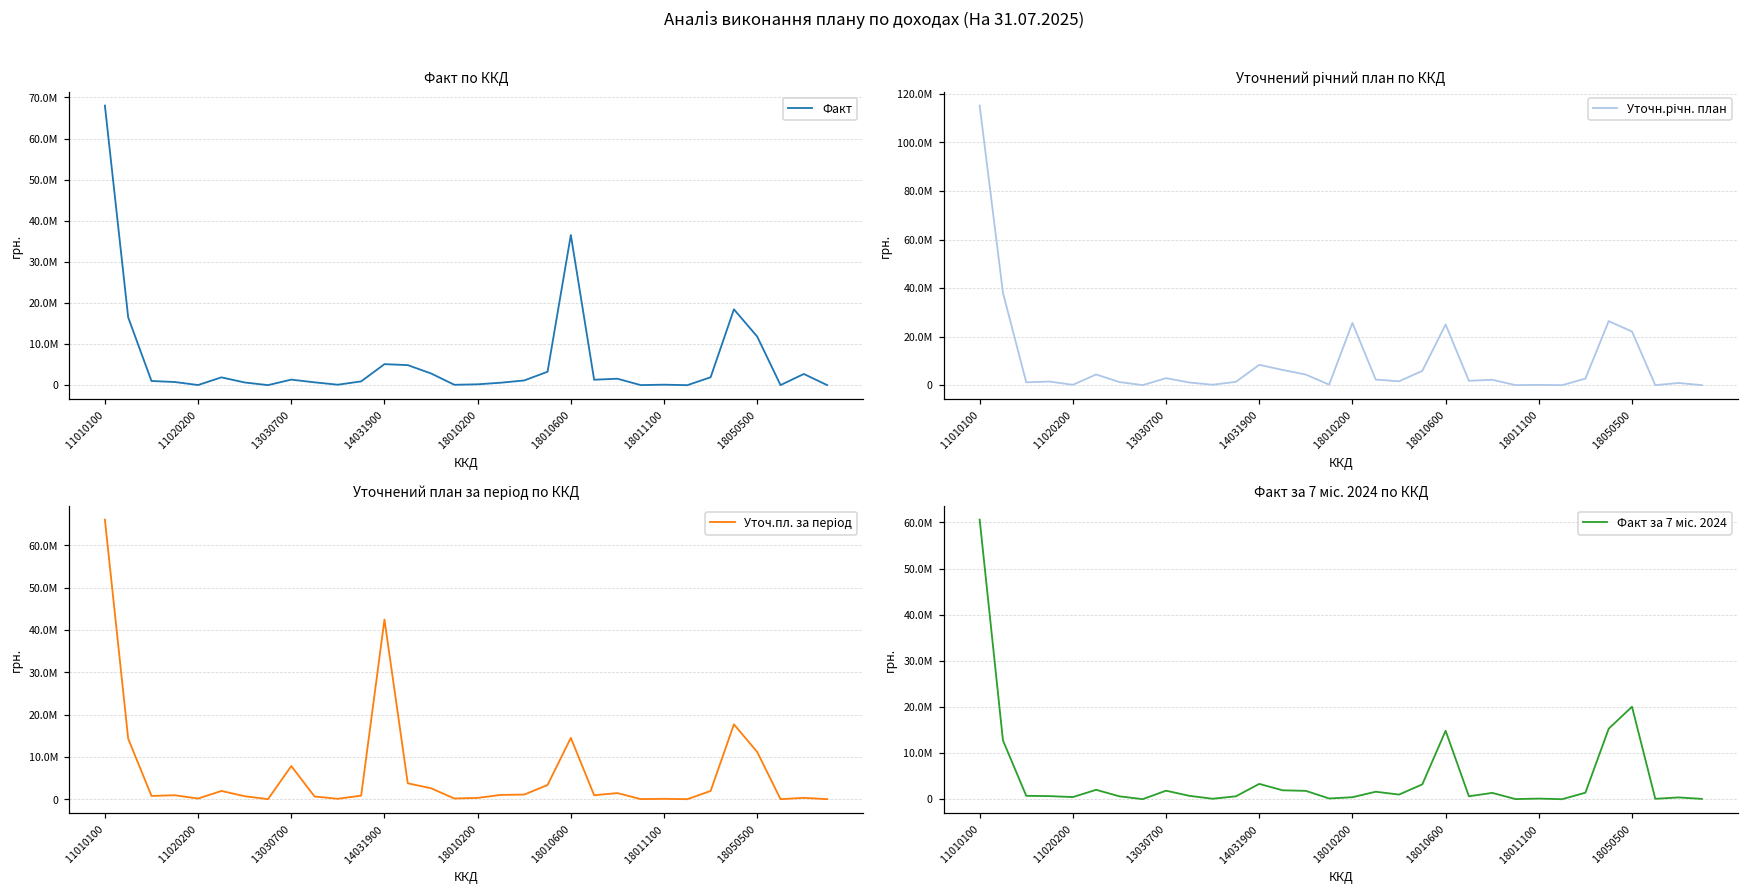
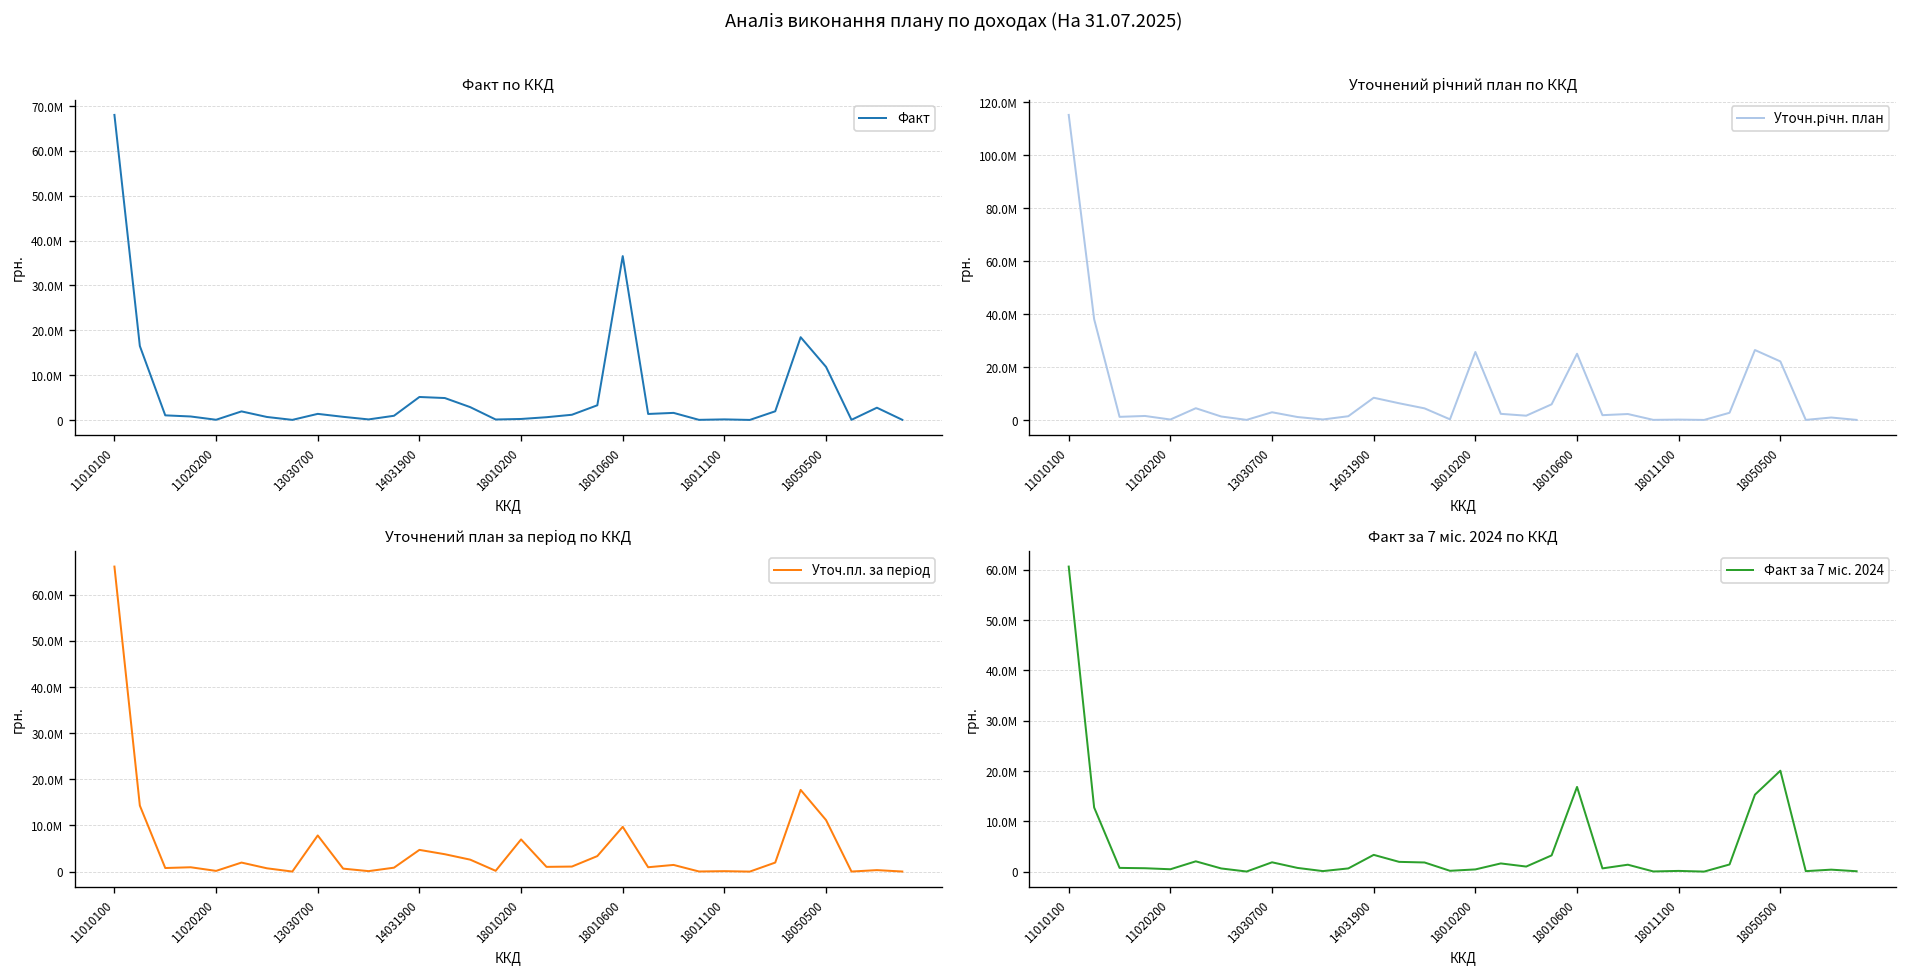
  {
    "Факт по ККД": {
      "11010100": 68000000,
      "11020200": 0,
      "13030700": 1000000,
      "14031900": 5000000,
      "18010200": 0,
      "18010600": 37000000,
      "18011100": 0,
      "18050500": 12000000
    },
    "Уточнений річний план по ККД": {
      "11010100": 115000000,
      "11020200": 0,
      "13030700": 3000000,
      "14031900": 8000000,
      "18010200": 26000000,
      "18010600": 25000000,
      "18011100": 0,
      "18050500": 22000000
    },
    "Уточнений план за період по ККД": {
      "11010100": 66000000,
      "11020200": 0,
      "13030700": 8000000,
-     "14031900": 42000000,
-     "18010200": 0,
-     "18010600": 15000000,
+     "14031900": 5000000,
+     "18010200": 7000000,
+     "18010600": 10000000,
      "18011100": 0,
      "18050500": 11000000
    },
    "Факт за 7 міс. 2024 по ККД": {
      "11010100": 61000000,
      "11020200": 0,
      "13030700": 2000000,
      "14031900": 3000000,
      "18010200": 0,
-     "18010600": 15000000,
+     "18010600": 17000000,
      "18011100": 0,
      "18050500": 20000000
    }
  }
